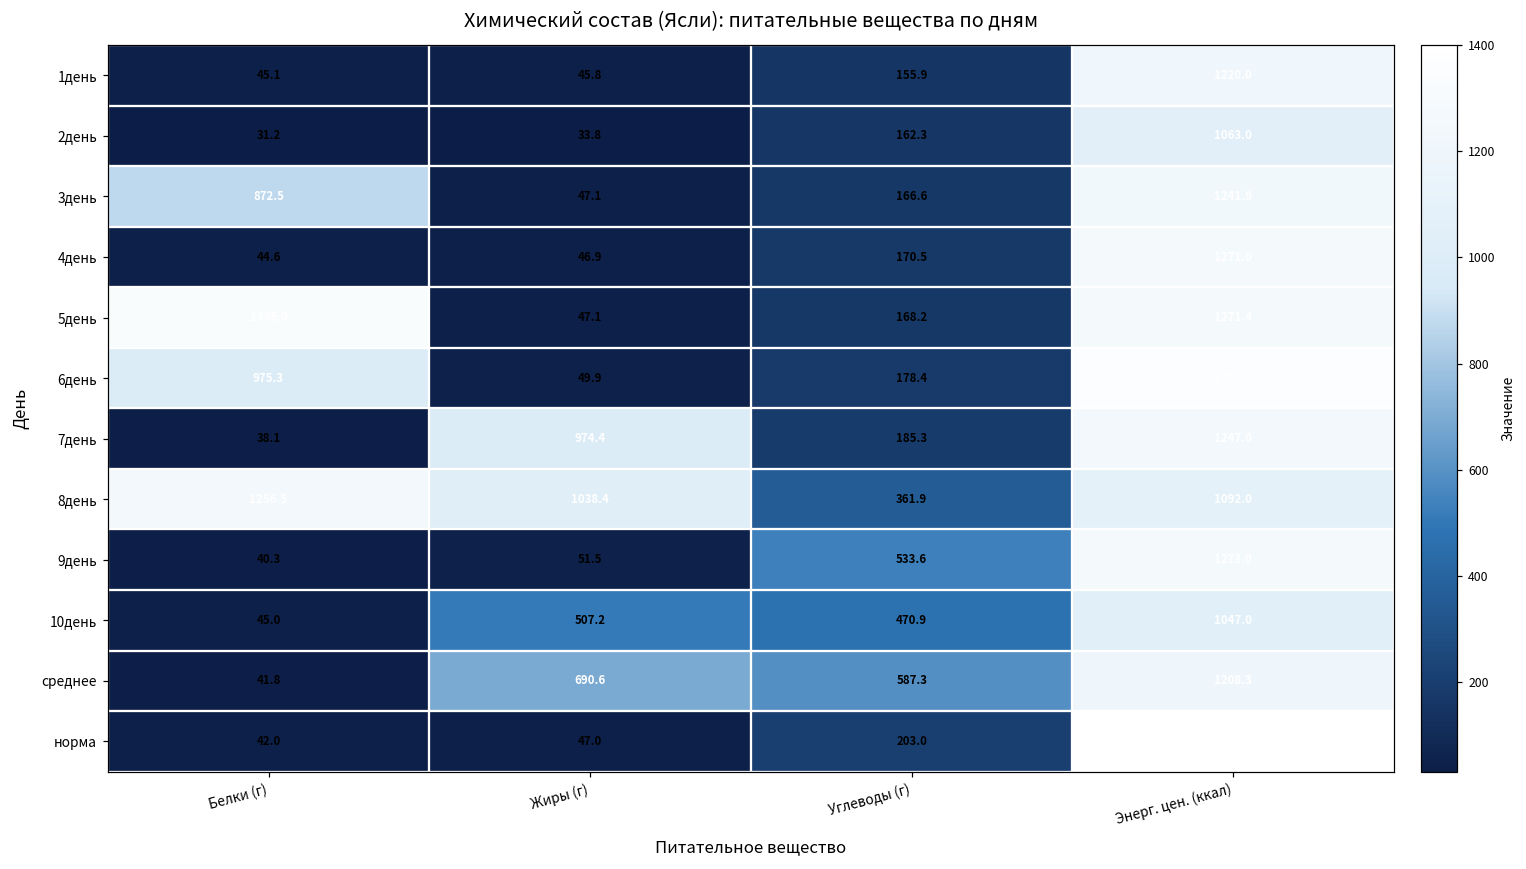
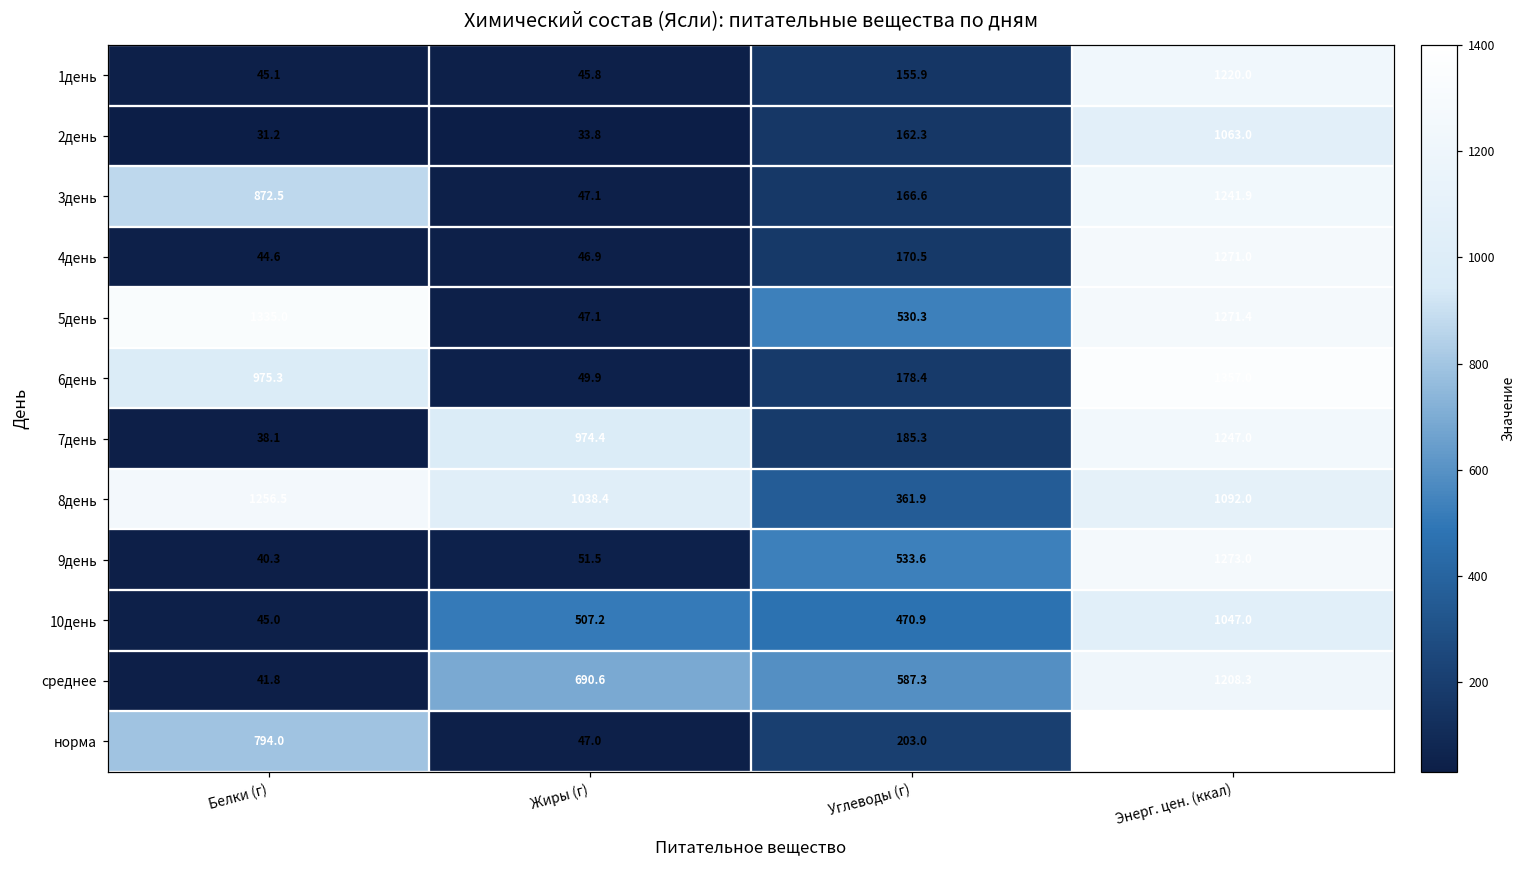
  {
    "1день": {
      "Белки (г)": 45.1,
      "Жиры (г)": 45.8,
      "Углеводы (г)": 155.9
    },
    "2день": {
      "Белки (г)": 31.2,
      "Жиры (г)": 33.8,
      "Углеводы (г)": 162.3
    },
    "3день": {
      "Белки (г)": 872.5,
      "Жиры (г)": 47.1,
      "Углеводы (г)": 166.6
    },
    "4день": {
      "Белки (г)": 44.6,
      "Жиры (г)": 46.9,
      "Углеводы (г)": 170.5
    },
    "5день": {
      "Жиры (г)": 47.1,
-     "Углеводы (г)": 168.2
+     "Углеводы (г)": 530.3
    },
    "6день": {
      "Жиры (г)": 49.9,
      "Углеводы (г)": 178.4
    },
    "7день": {
      "Белки (г)": 38.1,
      "Углеводы (г)": 185.3
    },
    "8день": {
      "Углеводы (г)": 361.9
    },
    "9день": {
      "Белки (г)": 40.3,
      "Жиры (г)": 51.5,
      "Углеводы (г)": 533.6
    },
    "10день": {
      "Белки (г)": 45.0,
      "Жиры (г)": 507.2,
      "Углеводы (г)": 470.9
    },
    "среднее": {
      "Белки (г)": 41.8,
      "Жиры (г)": 690.6,
      "Углеводы (г)": 587.3
    },
    "норма": {
-     "Белки (г)": 42.0,
+     "Белки (г)": 794.0,
      "Жиры (г)": 47.0,
      "Углеводы (г)": 203.0
    }
  }
